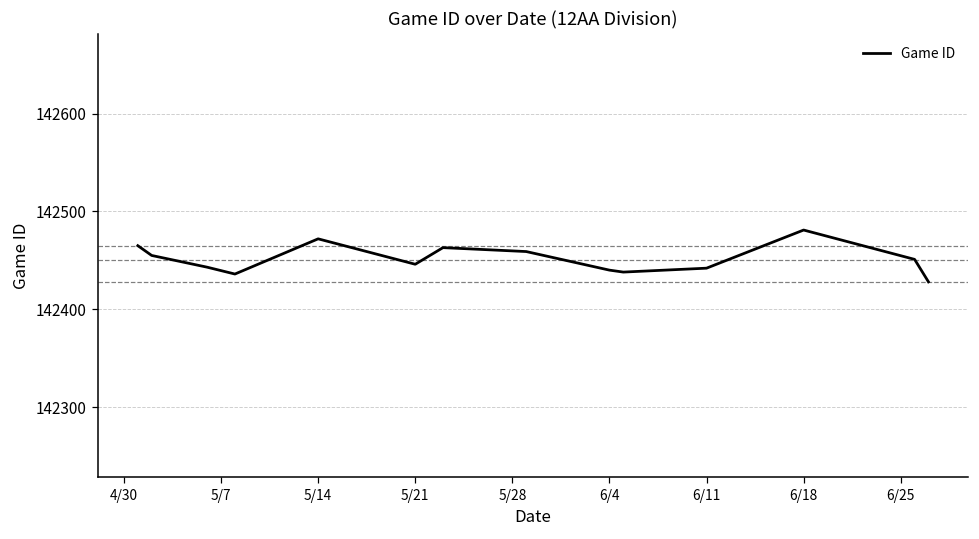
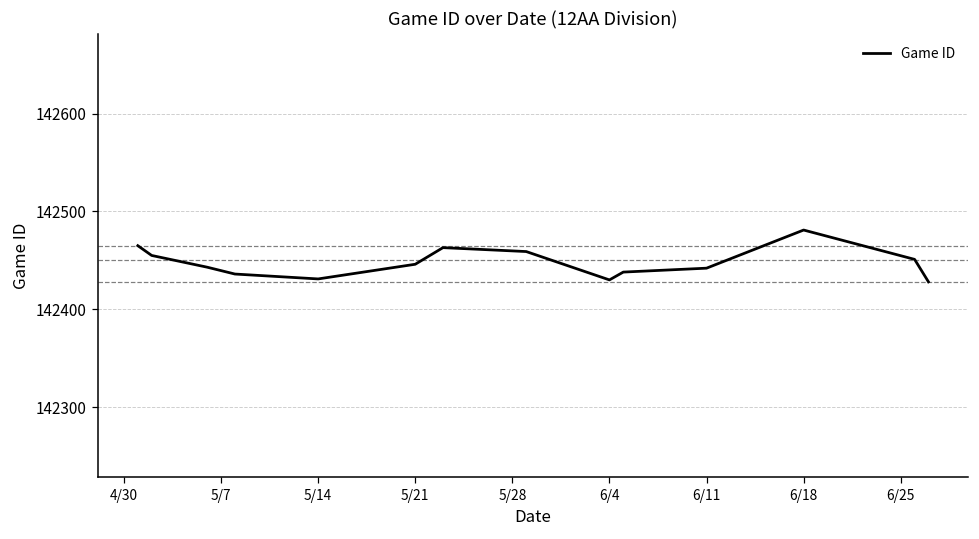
  {
-   "5/14": 142470,
+   "5/14": 142430,
    "5/21": 142450,
-   "6/4": 142440,
+   "6/4": 142430,
    "6/11": 142440,
    "6/18": 142480
  }
